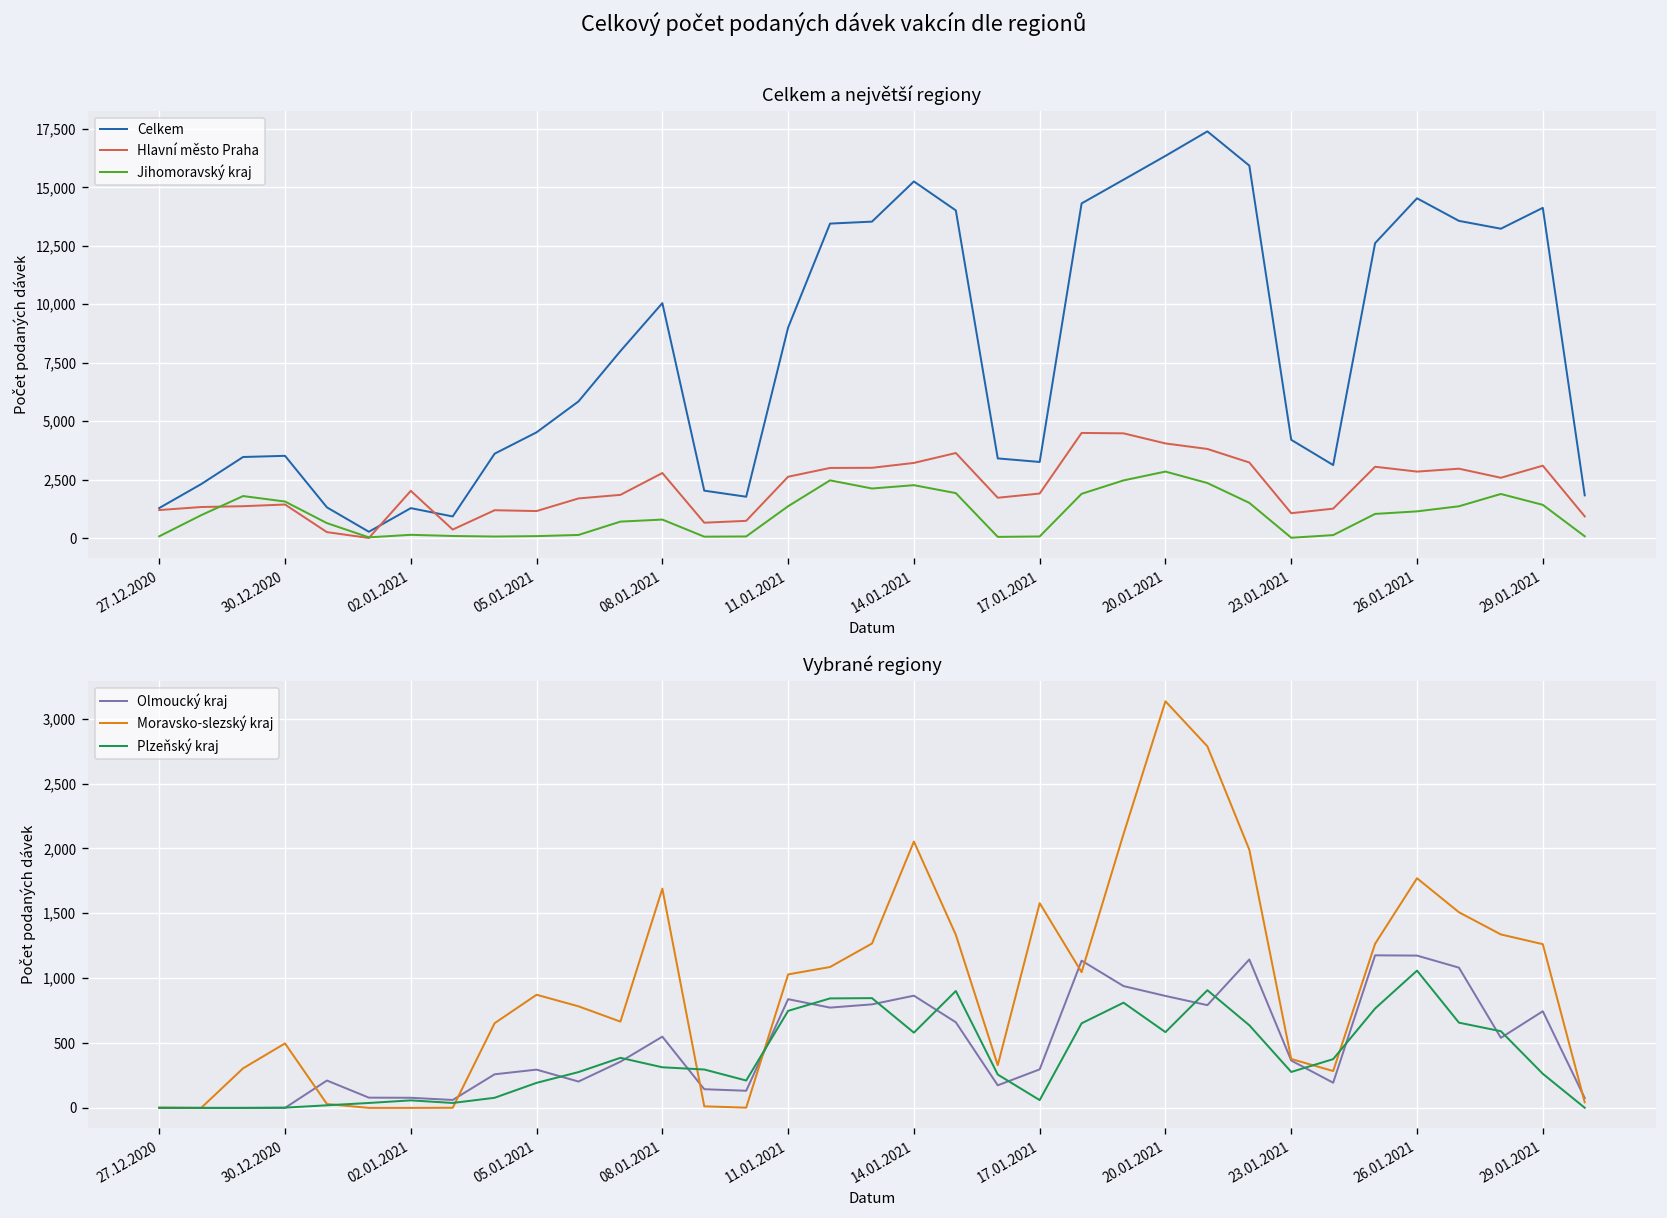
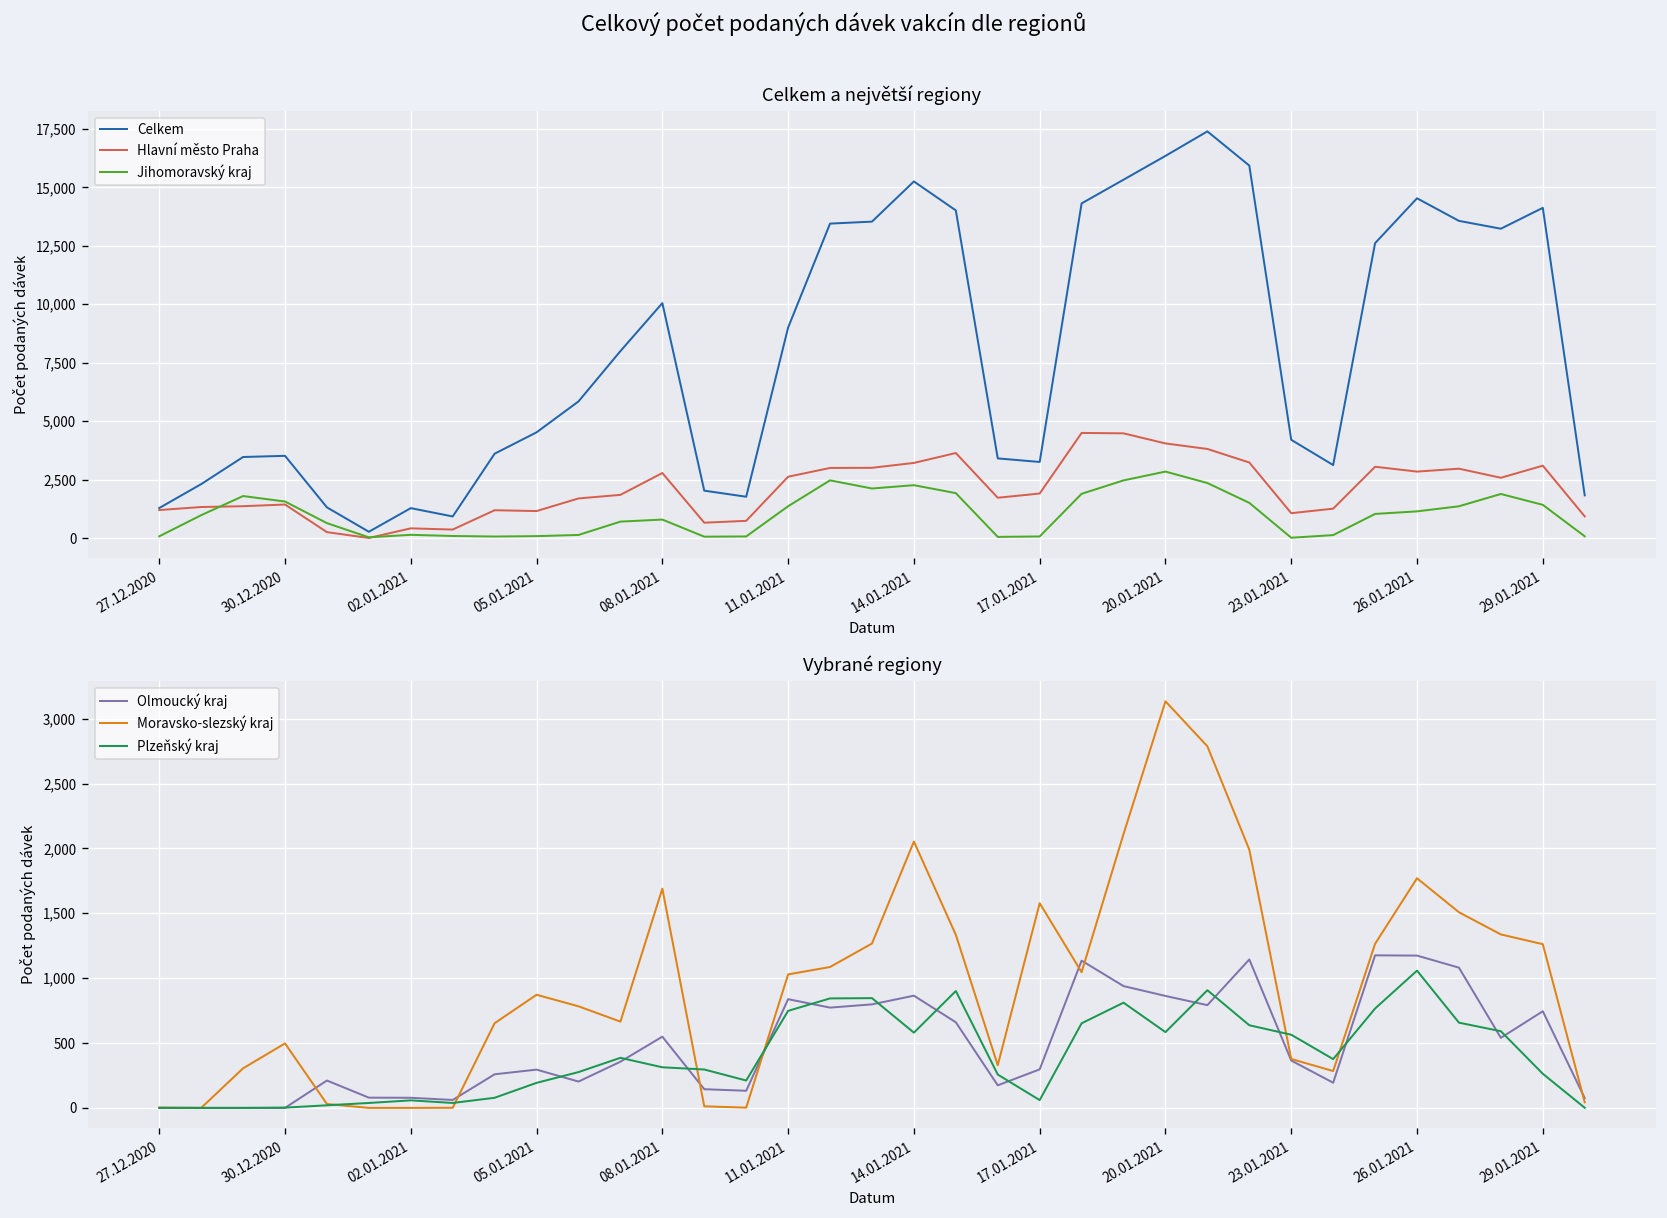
  {
    "Celkem a největší regiony": {
      "Celkem": {
        "30.12.2020": "3,500",
        "02.01.2021": "1,300",
        "05.01.2021": "4,500",
        "08.01.2021": "10,000",
        "11.01.2021": "9,000",
        "14.01.2021": "15,300",
        "17.01.2021": "3,300",
        "20.01.2021": "16,300",
        "23.01.2021": "4,200",
        "26.01.2021": "14,500",
        "29.01.2021": "14,100"
      },
      "Hlavní město Praha": {
-       "02.01.2021": "2,000",
+       "02.01.2021": "400",
        "05.01.2021": "1,200",
        "08.01.2021": "2,800",
        "11.01.2021": "2,600",
        "14.01.2021": "3,200",
        "17.01.2021": "1,900",
        "20.01.2021": "4,000",
        "23.01.2021": "1,100",
        "26.01.2021": "2,800",
        "29.01.2021": "3,100"
      },
      "Jihomoravský kraj": {
        "27.12.2020": "100",
        "02.01.2021": "100",
        "05.01.2021": "100",
        "08.01.2021": "800",
        "11.01.2021": "1,400",
        "14.01.2021": "2,300",
        "17.01.2021": "100",
        "20.01.2021": "2,800",
        "23.01.2021": "0",
        "26.01.2021": "1,100",
        "29.01.2021": "1,400"
      }
    },
    "Vybrané regiony": {
      "Olmoucký kraj": {
        "05.01.2021": "300",
        "08.01.2021": "550",
        "11.01.2021": "840",
        "14.01.2021": "870",
        "17.01.2021": "300",
        "20.01.2021": "860",
        "26.01.2021": "1,170",
        "29.01.2021": "750"
      },
      "Moravsko-slezský kraj": {
        "30.12.2020": "500",
        "02.01.2021": "0",
        "05.01.2021": "870",
        "08.01.2021": "1,690",
        "11.01.2021": "1,030",
        "14.01.2021": "2,050",
        "17.01.2021": "1,580",
        "20.01.2021": "3,130",
        "26.01.2021": "1,770",
        "29.01.2021": "1,260"
      },
      "Plzeňský kraj": {
        "05.01.2021": "190",
        "08.01.2021": "310",
        "11.01.2021": "750",
        "14.01.2021": "580",
        "17.01.2021": "60",
        "20.01.2021": "580",
-       "23.01.2021": "280",
+       "23.01.2021": "560",
        "26.01.2021": "1,060",
        "29.01.2021": "260"
      }
    }
  }
